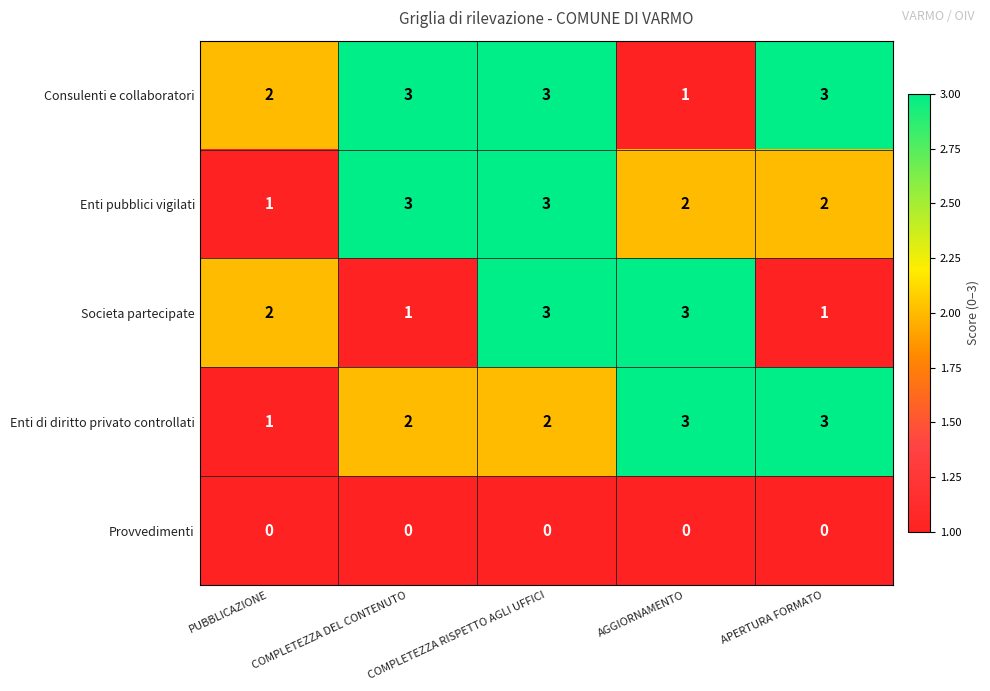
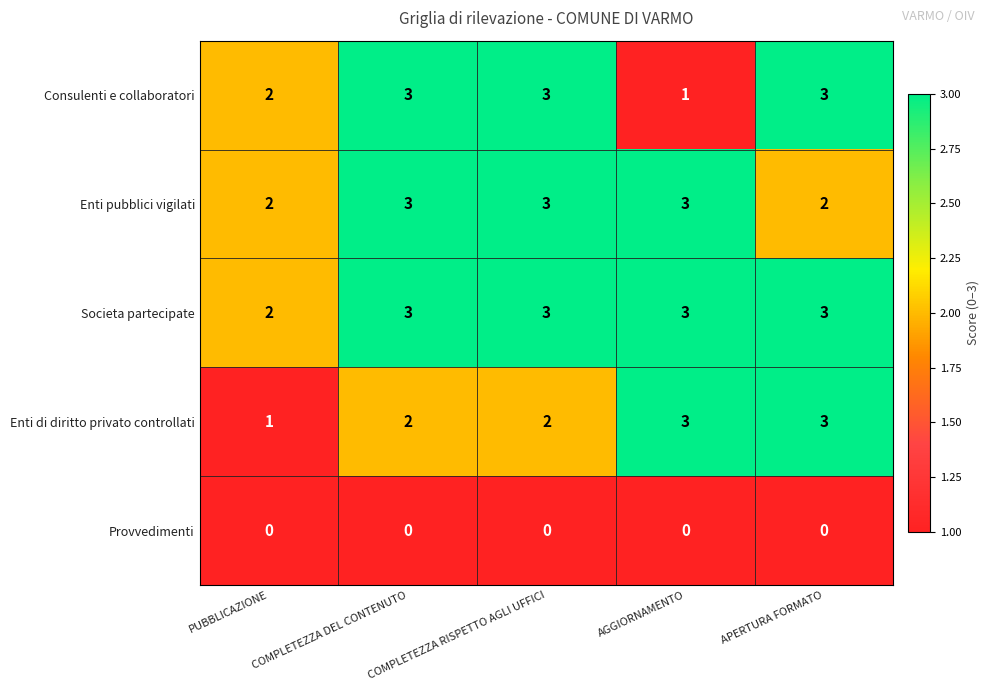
  {
    "Consulenti e collaboratori": {
      "PUBBLICAZIONE": 2,
      "COMPLETEZZA DEL CONTENUTO": 3,
      "COMPLETEZZA RISPETTO AGLI UFFICI": 3,
      "AGGIORNAMENTO": 1,
      "APERTURA FORMATO": 3
    },
    "Enti pubblici vigilati": {
-     "PUBBLICAZIONE": 1,
+     "PUBBLICAZIONE": 2,
      "COMPLETEZZA DEL CONTENUTO": 3,
      "COMPLETEZZA RISPETTO AGLI UFFICI": 3,
-     "AGGIORNAMENTO": 2,
+     "AGGIORNAMENTO": 3,
      "APERTURA FORMATO": 2
    },
    "Societa partecipate": {
      "PUBBLICAZIONE": 2,
-     "COMPLETEZZA DEL CONTENUTO": 1,
+     "COMPLETEZZA DEL CONTENUTO": 3,
      "COMPLETEZZA RISPETTO AGLI UFFICI": 3,
      "AGGIORNAMENTO": 3,
-     "APERTURA FORMATO": 1
+     "APERTURA FORMATO": 3
    },
    "Enti di diritto privato controllati": {
      "PUBBLICAZIONE": 1,
      "COMPLETEZZA DEL CONTENUTO": 2,
      "COMPLETEZZA RISPETTO AGLI UFFICI": 2,
      "AGGIORNAMENTO": 3,
      "APERTURA FORMATO": 3
    },
    "Provvedimenti": {
      "PUBBLICAZIONE": 0,
      "COMPLETEZZA DEL CONTENUTO": 0,
      "COMPLETEZZA RISPETTO AGLI UFFICI": 0,
      "AGGIORNAMENTO": 0,
      "APERTURA FORMATO": 0
    }
  }
